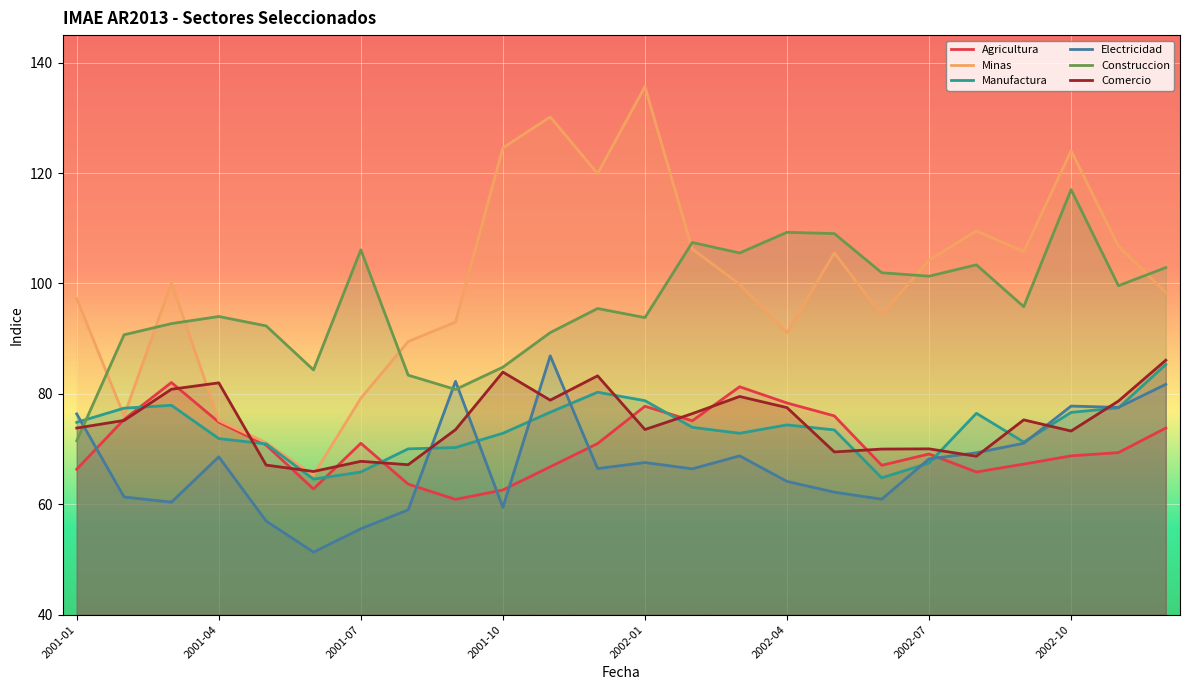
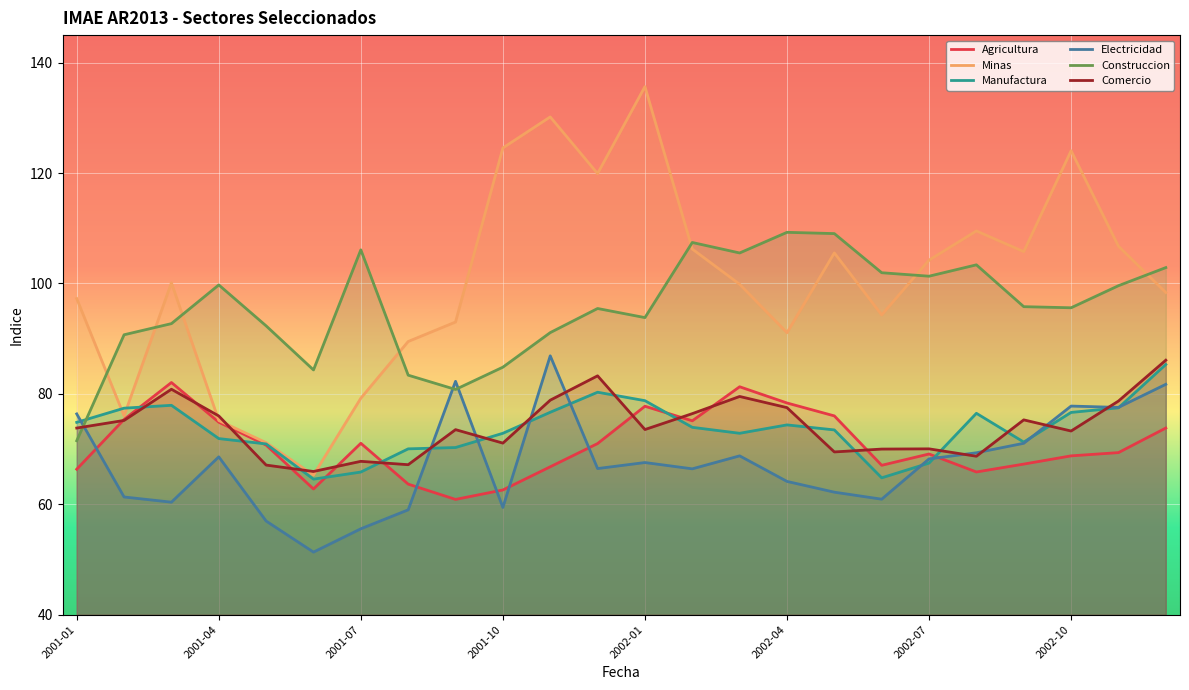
  {
    "Agricultura": {
      "2001-01": 66,
      "2001-07": 71,
      "2001-10": 63,
      "2002-01": 78,
      "2002-04": 78,
      "2002-07": 69,
      "2002-10": 69
    },
    "Minas": {
      "2001-01": 97,
      "2001-07": 79,
      "2001-10": 125,
      "2002-01": 136,
      "2002-04": 91,
      "2002-07": 104,
      "2002-10": 124
    },
    "Construccion": {
      "2001-01": 72,
-     "2001-04": 94,
+     "2001-04": 100,
      "2001-07": 106,
      "2001-10": 85,
      "2002-01": 94,
      "2002-04": 109,
      "2002-07": 101,
-     "2002-10": 117
+     "2002-10": 96
    },
    "Comercio": {
      "2001-01": 74,
-     "2001-04": 82,
+     "2001-04": 76,
      "2001-07": 68,
-     "2001-10": 84,
+     "2001-10": 71,
      "2002-01": 74,
      "2002-04": 78,
      "2002-07": 70,
      "2002-10": 73
    }
  }
